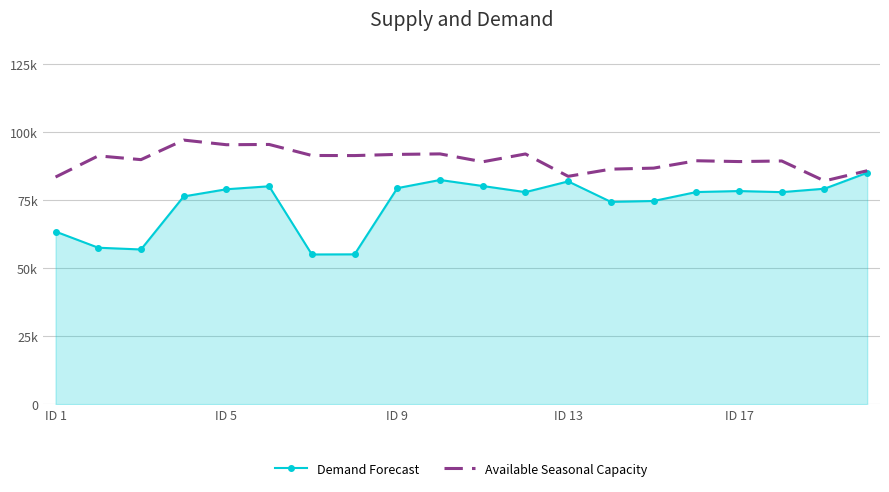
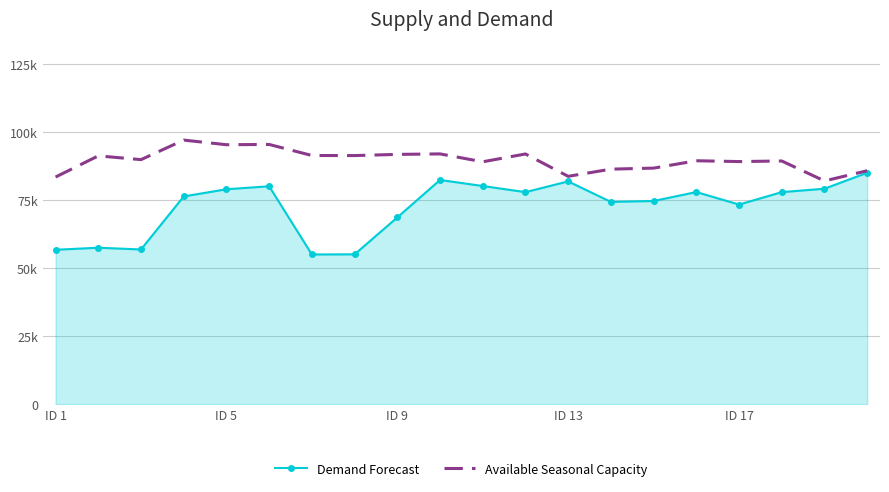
  {
    "Demand Forecast": {
-     "ID 1": 63000,
+     "ID 1": 57000,
      "ID 5": 79000,
-     "ID 9": 79000,
+     "ID 9": 69000,
      "ID 13": 82000,
-     "ID 17": 78000
+     "ID 17": 73000
    },
    "Available Seasonal Capacity": {
      "ID 1": 83000,
      "ID 5": 95000,
      "ID 9": 92000,
      "ID 13": 84000,
      "ID 17": 89000
    }
  }
